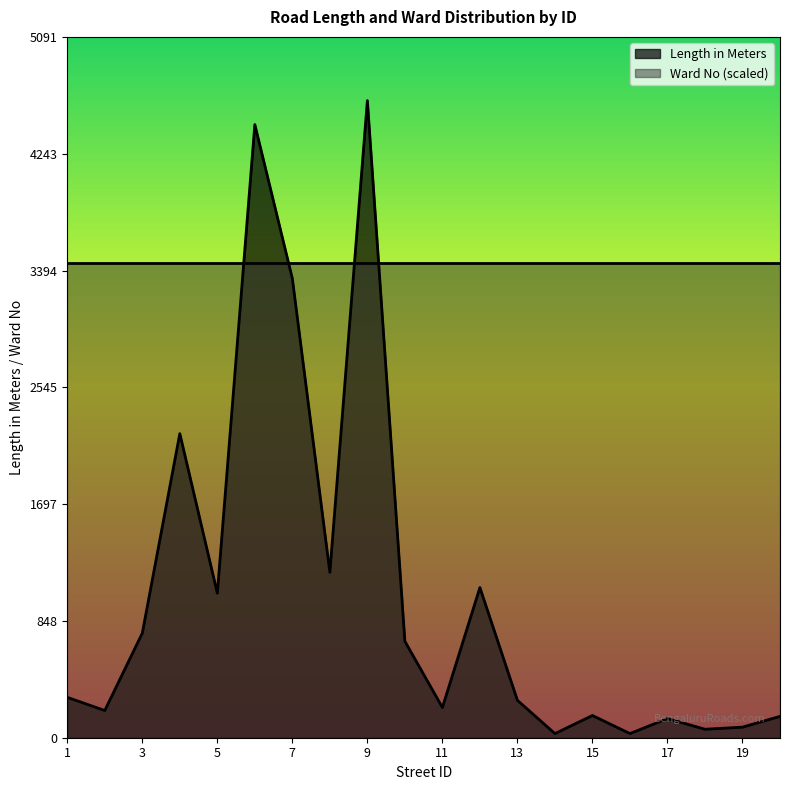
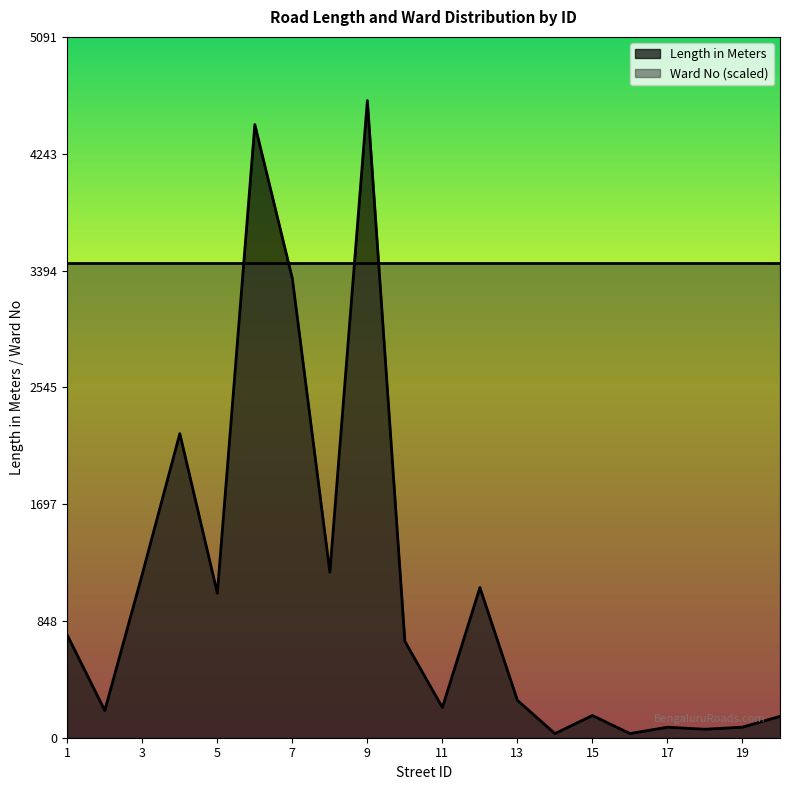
  {
    "Length in Meters": {
-     "1": 290,
-     "3": 760,
+     "1": 750,
+     "3": 1190,
      "5": 1050,
      "7": 3340,
      "9": 4630,
      "11": 220,
      "13": 270,
      "15": 160,
-     "17": 140,
+     "17": 80,
      "19": 80
    },
    "Ward No (scaled)": {
      "1": 3450,
      "3": 3450,
      "5": 3450,
      "7": 3450,
      "9": 3450,
      "11": 3450,
      "13": 3450,
      "15": 3450,
      "17": 3450,
      "19": 3450
    }
  }
